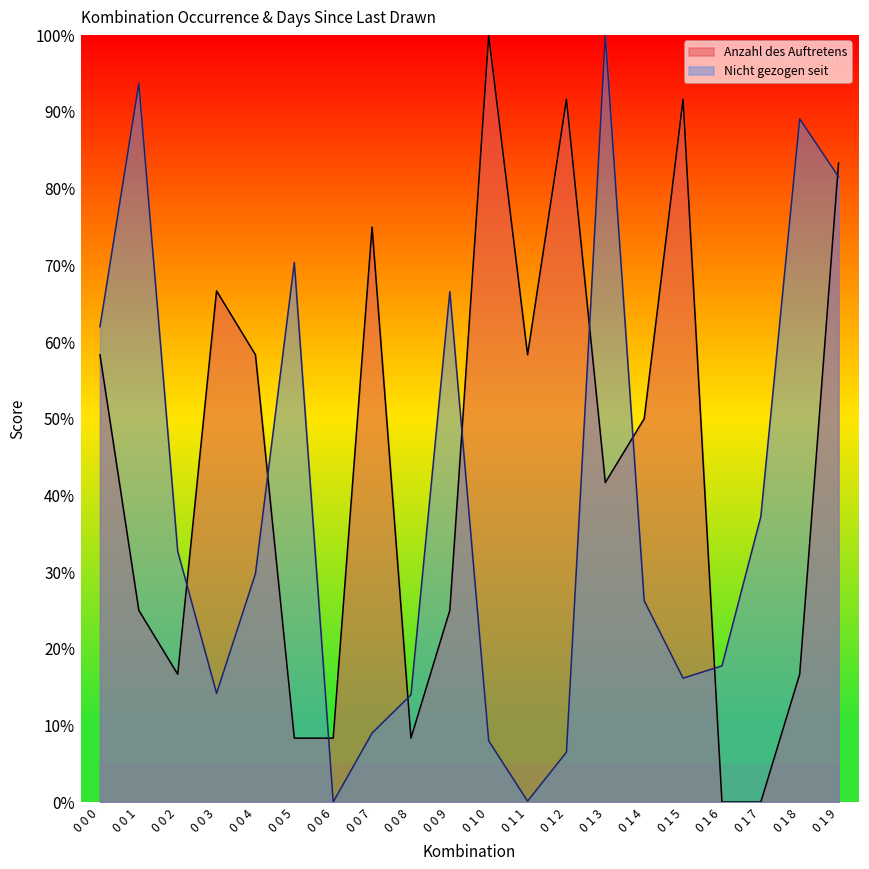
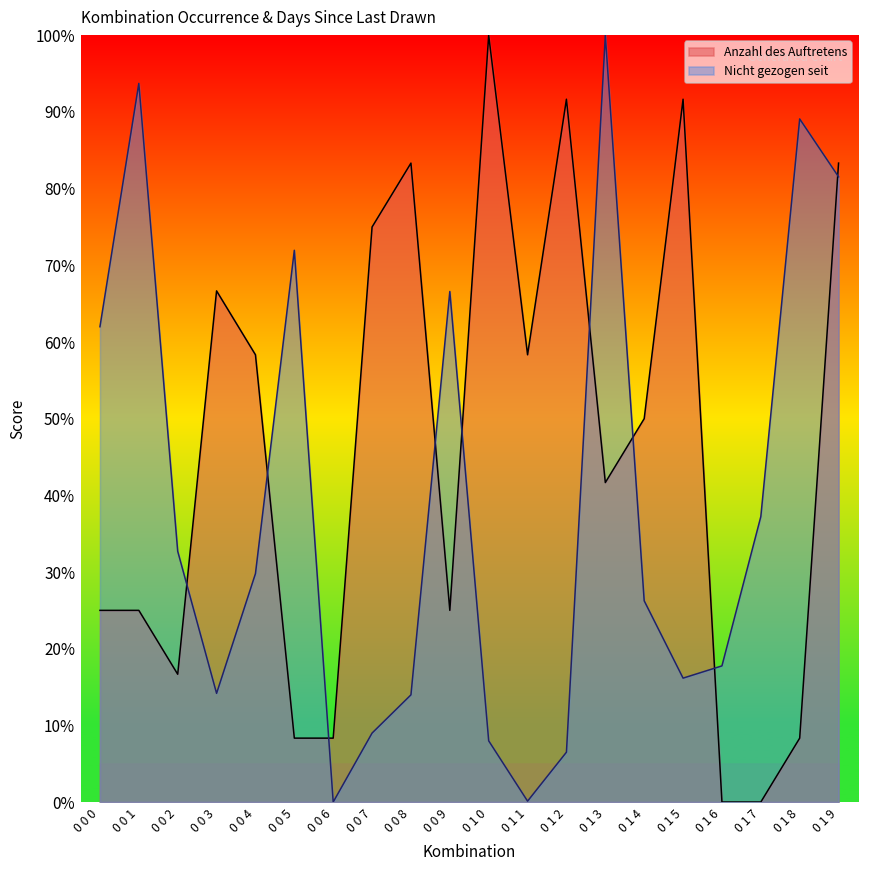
  {
    "Anzahl des Auftretens": {
-     "0 0 0": "58%",
+     "0 0 0": "25%",
      "0 0 1": "25%",
      "0 0 2": "17%",
      "0 0 3": "67%",
      "0 0 4": "58%",
      "0 0 5": "8%",
      "0 0 6": "8%",
      "0 0 7": "75%",
-     "0 0 8": "8%",
+     "0 0 8": "83%",
      "0 0 9": "25%",
      "0 1 0": "100%",
      "0 1 1": "58%",
      "0 1 2": "92%",
      "0 1 3": "42%",
      "0 1 4": "50%",
      "0 1 5": "92%",
      "0 1 6": "0%",
      "0 1 7": "0%",
-     "0 1 8": "17%",
+     "0 1 8": "8%",
      "0 1 9": "83%"
    },
    "Nicht gezogen seit": {
      "0 0 0": "62%",
      "0 0 1": "94%",
      "0 0 2": "33%",
      "0 0 3": "14%",
      "0 0 4": "30%",
-     "0 0 5": "70%",
+     "0 0 5": "72%",
      "0 0 6": "0%",
      "0 0 7": "9%",
      "0 0 8": "14%",
      "0 0 9": "67%",
      "0 1 0": "8%",
      "0 1 1": "0%",
      "0 1 2": "7%",
      "0 1 3": "100%",
      "0 1 4": "26%",
      "0 1 5": "16%",
      "0 1 6": "18%",
      "0 1 7": "37%",
      "0 1 8": "89%",
      "0 1 9": "82%"
    }
  }
